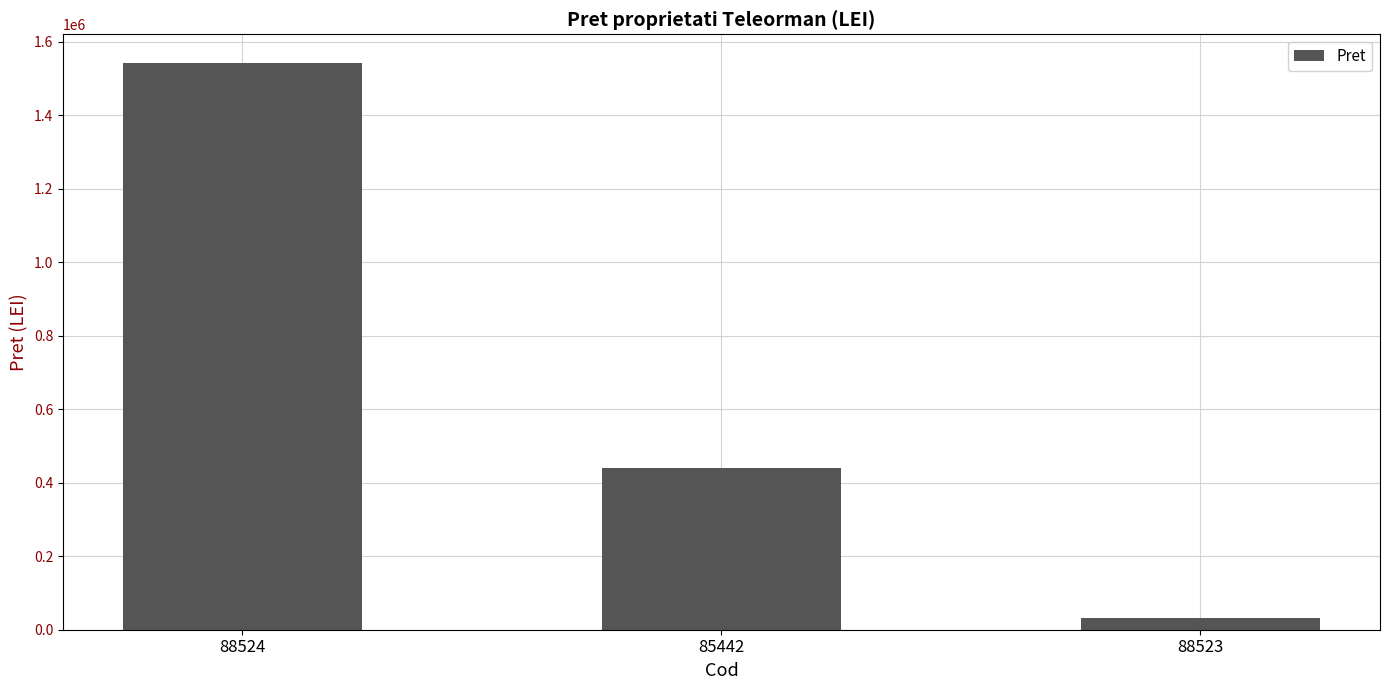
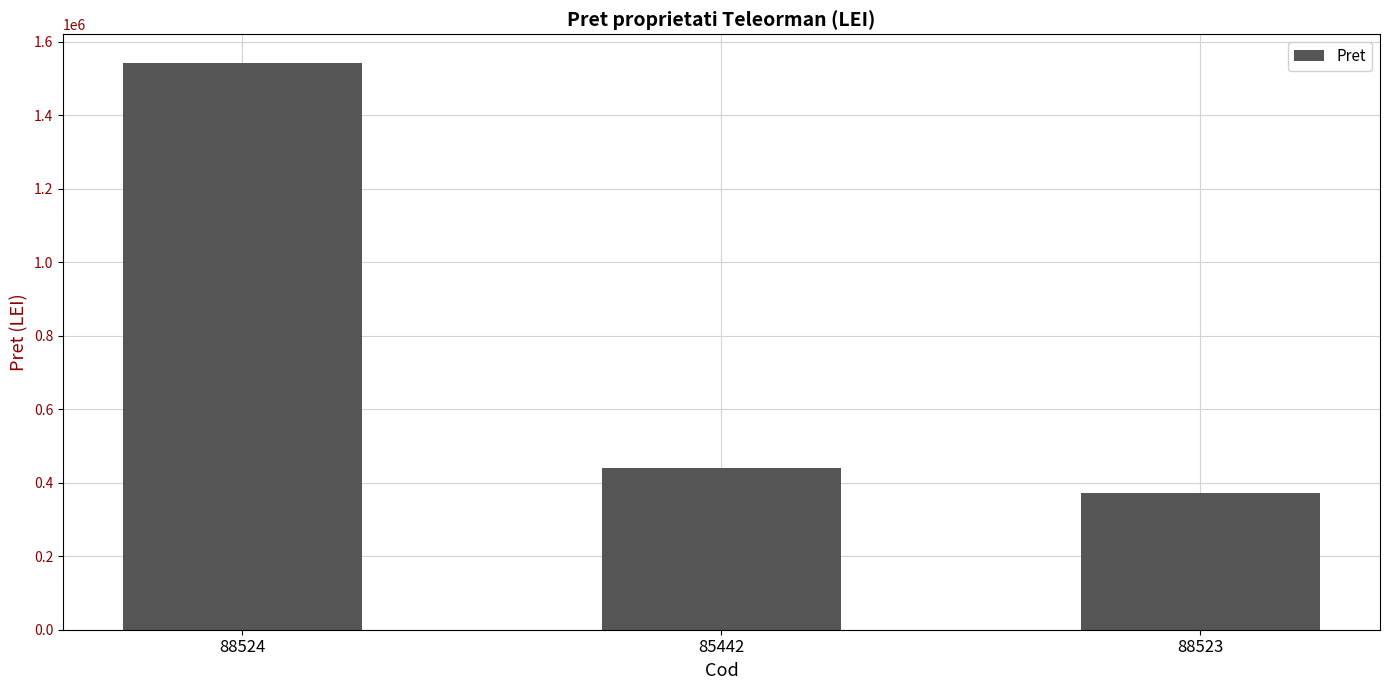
  {
    "88524": 1540000,
    "85442": 440000,
-   "88523": 30000
+   "88523": 370000
  }
